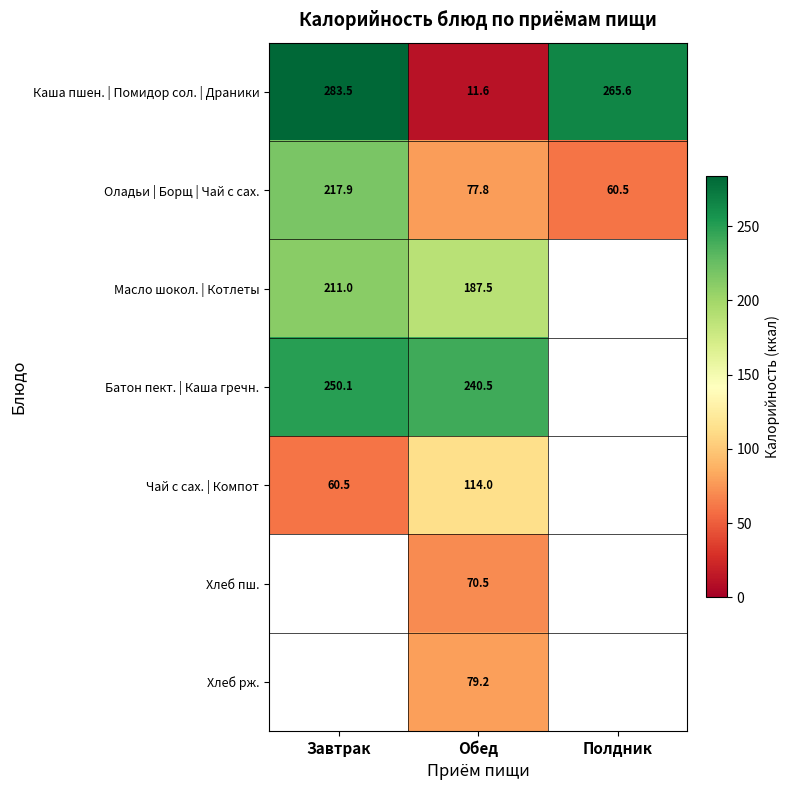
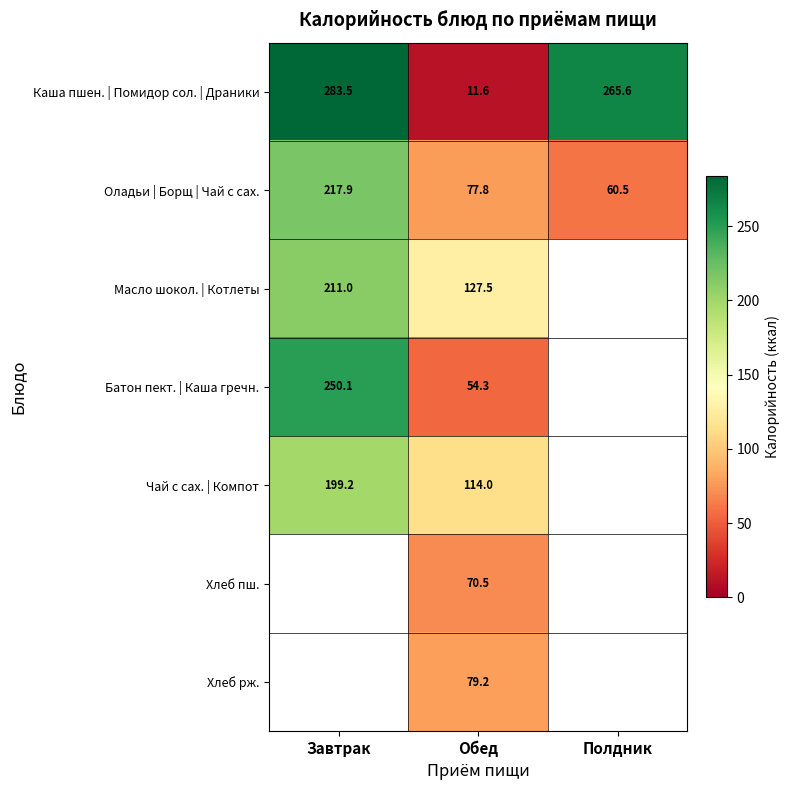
  {
    "Каша пшен. | Помидор сол. | Драники": {
      "Завтрак": 283.5,
      "Обед": 11.6,
      "Полдник": 265.6
    },
    "Оладьи | Борщ | Чай с сах.": {
      "Завтрак": 217.9,
      "Обед": 77.8,
      "Полдник": 60.5
    },
    "Масло шокол. | Котлеты": {
      "Завтрак": 211.0,
-     "Обед": 187.5
+     "Обед": 127.5
    },
    "Батон пект. | Каша гречн.": {
      "Завтрак": 250.1,
-     "Обед": 240.5
+     "Обед": 54.3
    },
    "Чай с сах. | Компот": {
-     "Завтрак": 60.5,
+     "Завтрак": 199.2,
      "Обед": 114.0
    },
    "Хлеб пш.": {
      "Обед": 70.5
    },
    "Хлеб рж.": {
      "Обед": 79.2
    }
  }
